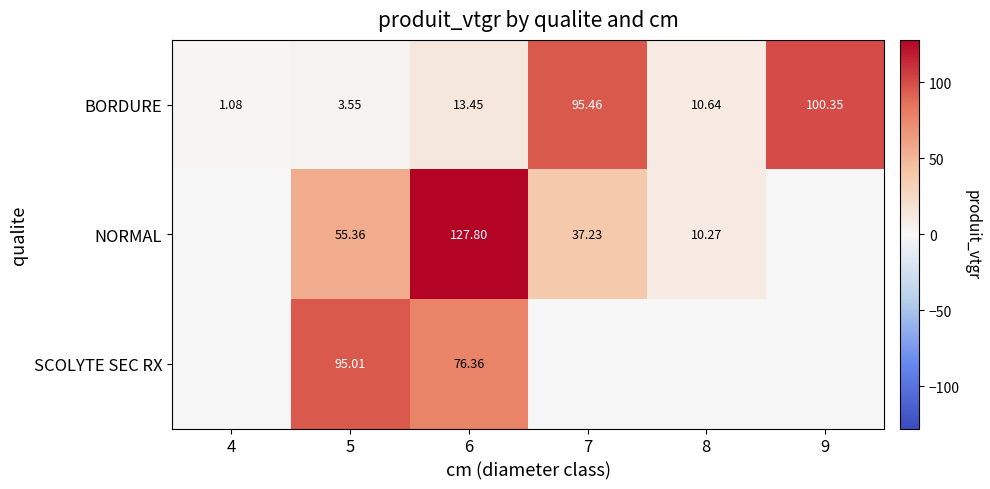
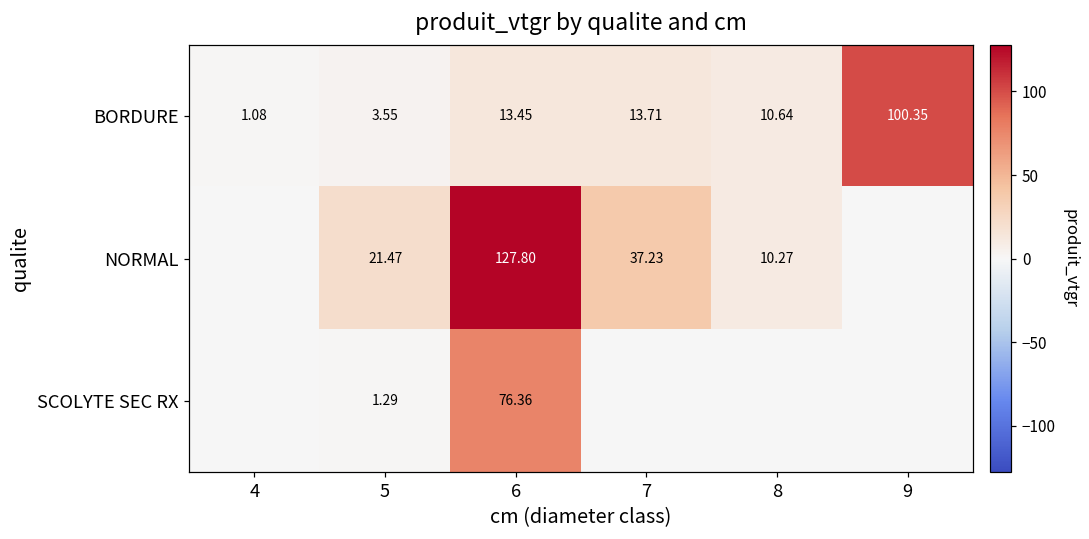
  {
    "BORDURE": {
      "4": 1.08,
      "5": 3.55,
      "6": 13.45,
-     "7": 95.46,
+     "7": 13.71,
      "8": 10.64,
      "9": 100.35
    },
    "NORMAL": {
-     "5": 55.36,
+     "5": 21.47,
      "6": 127.80,
      "7": 37.23,
      "8": 10.27
    },
    "SCOLYTE SEC RX": {
-     "5": 95.01,
+     "5": 1.29,
      "6": 76.36
    }
  }
